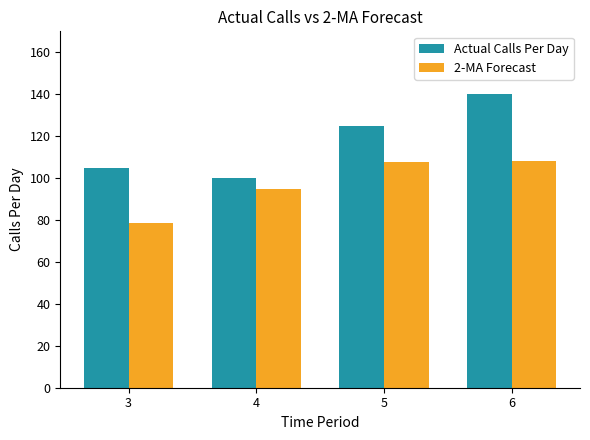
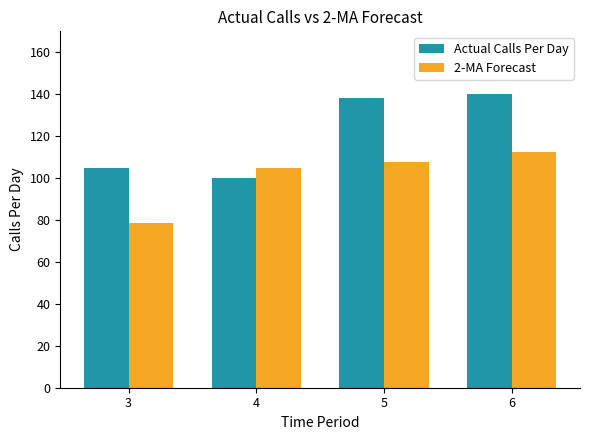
  {
    "Actual Calls Per Day": {
      "3": 105,
      "4": 100,
-     "5": 125,
+     "5": 138,
      "6": 140
    },
    "2-MA Forecast": {
      "3": 79,
-     "4": 95,
+     "4": 105,
      "5": 108,
-     "6": 108
+     "6": 113
    }
  }
